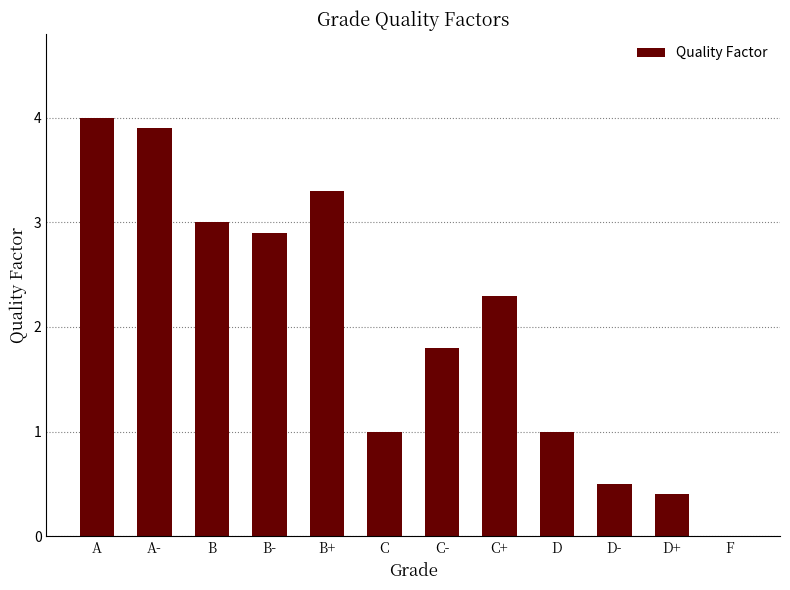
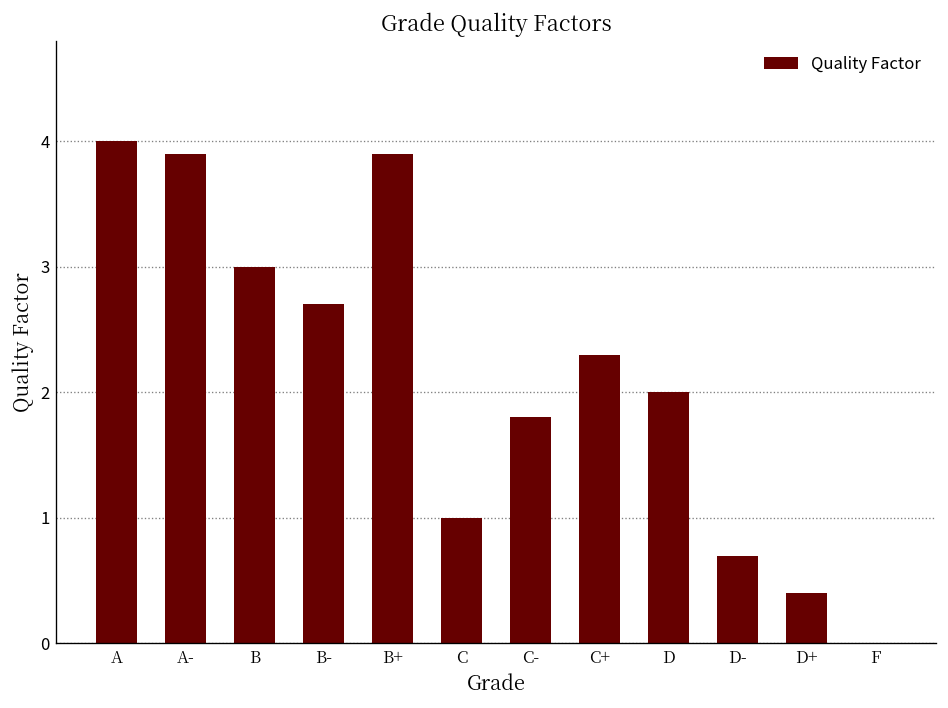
  {
    "A": 4.0,
    "A-": 3.9,
    "B": 3.0,
-   "B-": 2.9,
-   "B+": 3.3,
+   "B-": 2.7,
+   "B+": 3.9,
    "C": 1.0,
    "C-": 1.8,
    "C+": 2.3,
-   "D": 1,
-   "D-": 0.5,
+   "D": 2,
+   "D-": 0.7,
    "D+": 0.4,
    "F": 0.0
  }
